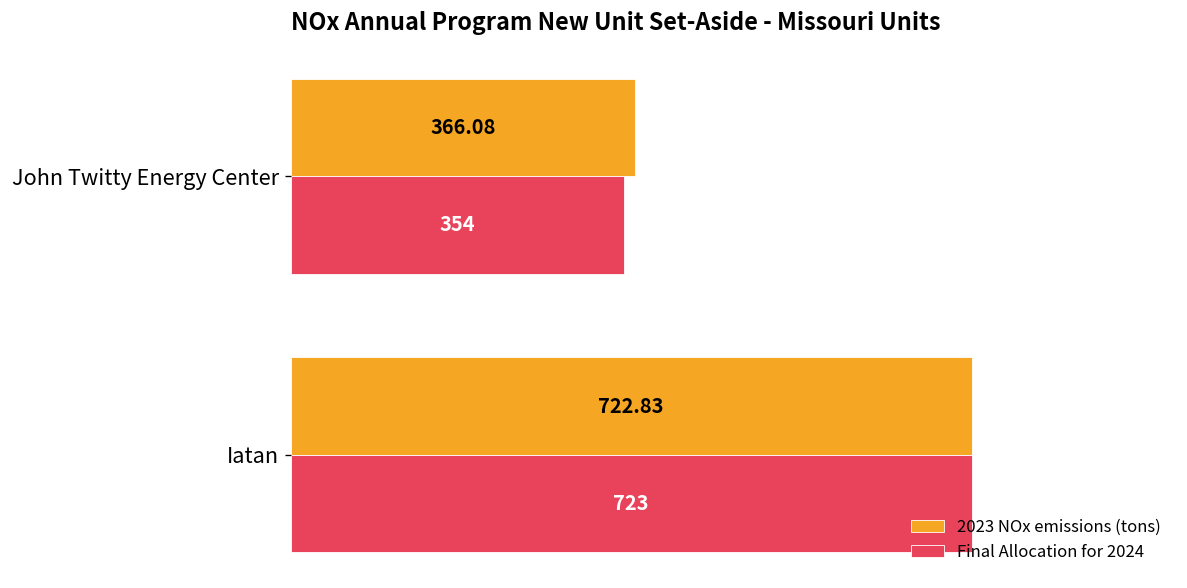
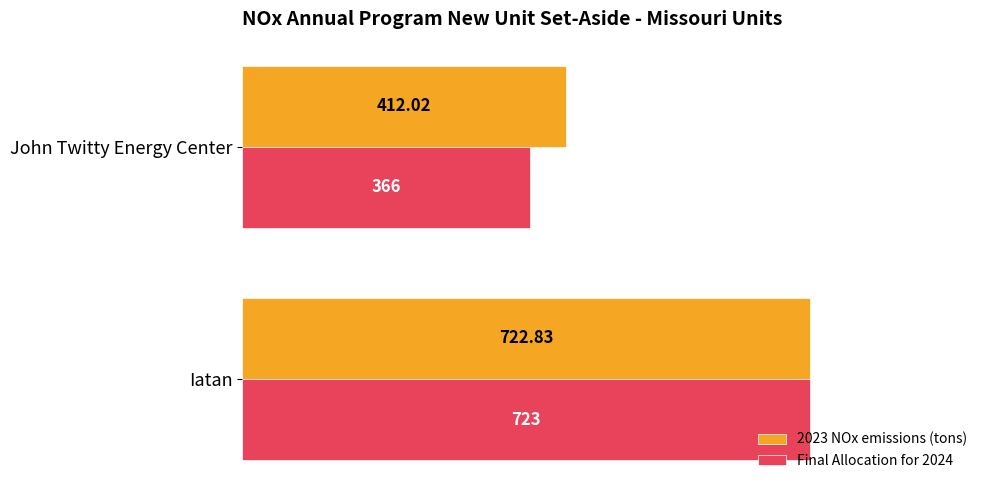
  {
    "2023 NOx emissions (tons)": {
-     "John Twitty Energy Center": 366.08,
+     "John Twitty Energy Center": 412.02,
      "Iatan": 722.83
    },
    "Final Allocation for 2024": {
-     "John Twitty Energy Center": 354,
+     "John Twitty Energy Center": 366,
      "Iatan": 723
    }
  }
